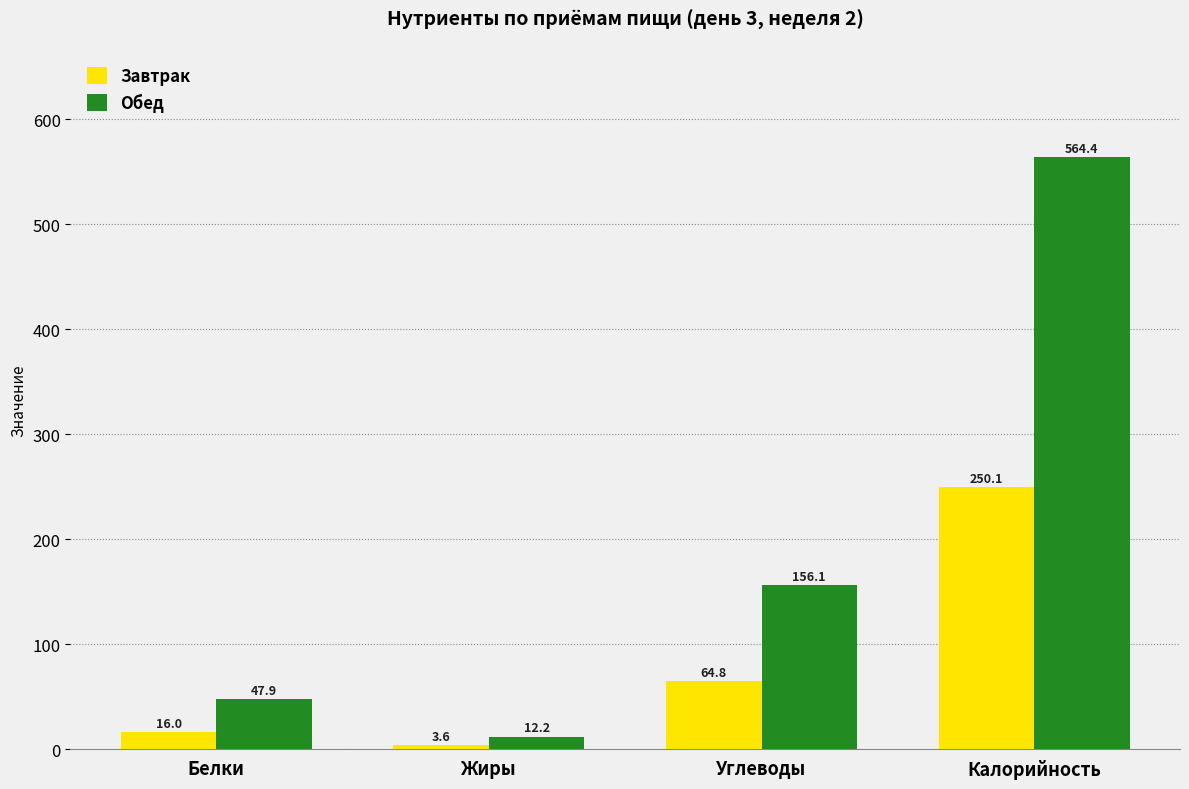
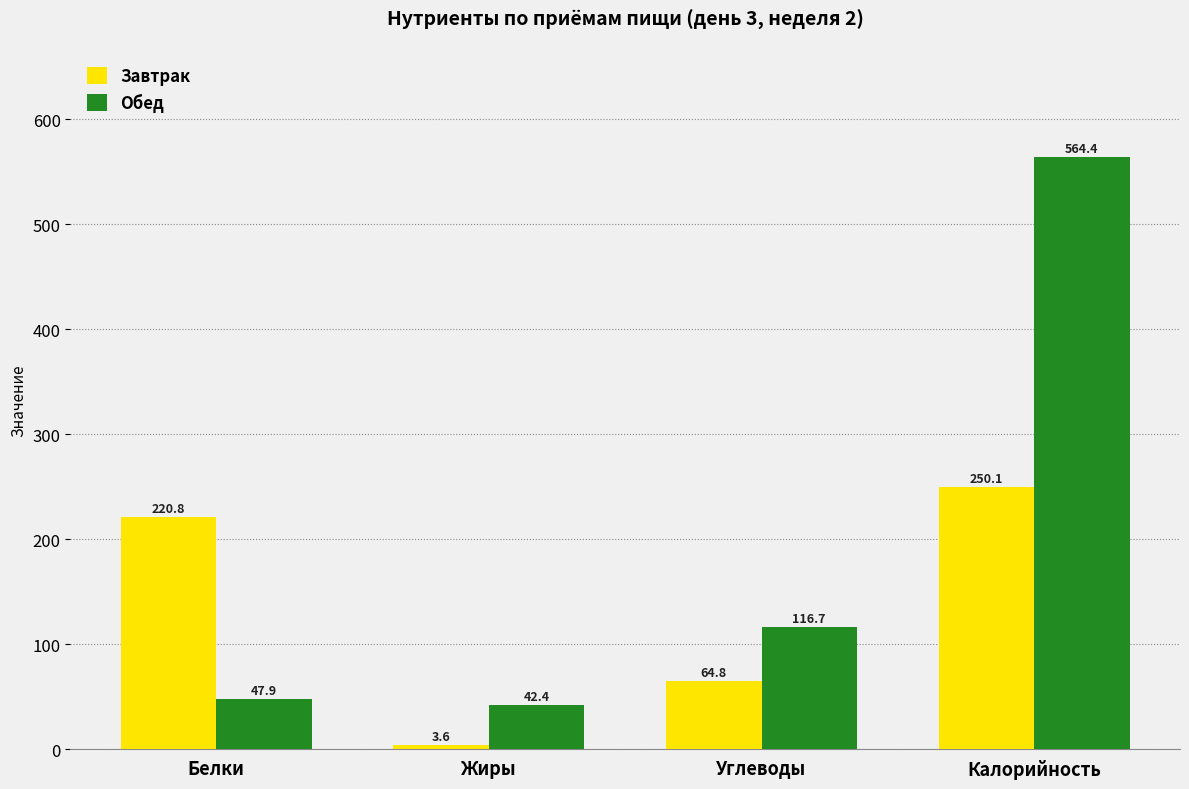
  {
    "Завтрак": {
-     "Белки": 16.0,
+     "Белки": 220.8,
      "Жиры": 3.6,
      "Углеводы": 64.8,
      "Калорийность": 250.1
    },
    "Обед": {
      "Белки": 47.9,
-     "Жиры": 12.2,
-     "Углеводы": 156.1,
+     "Жиры": 42.4,
+     "Углеводы": 116.7,
      "Калорийность": 564.4
    }
  }
